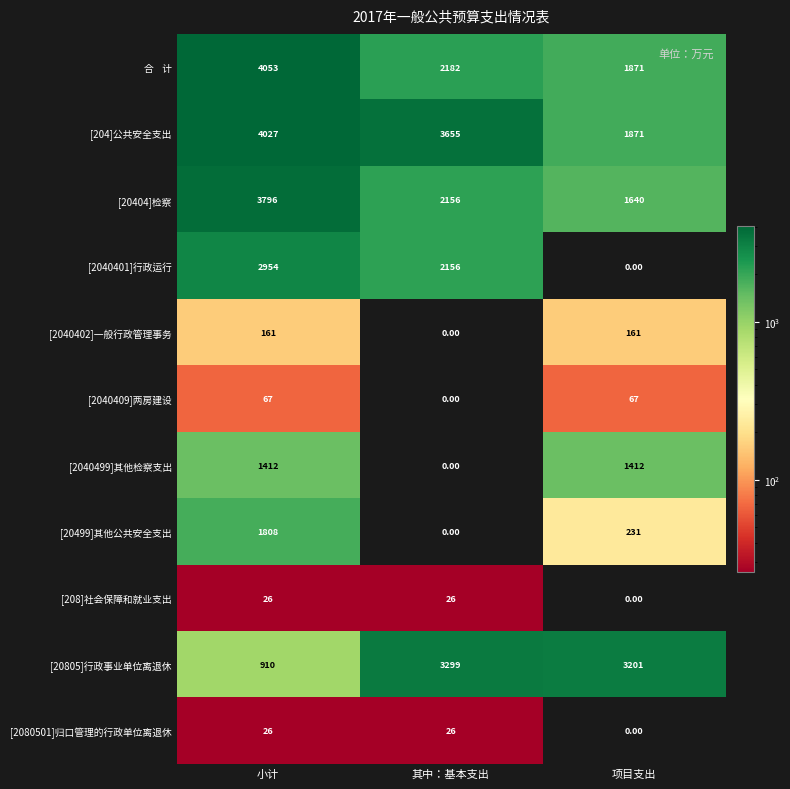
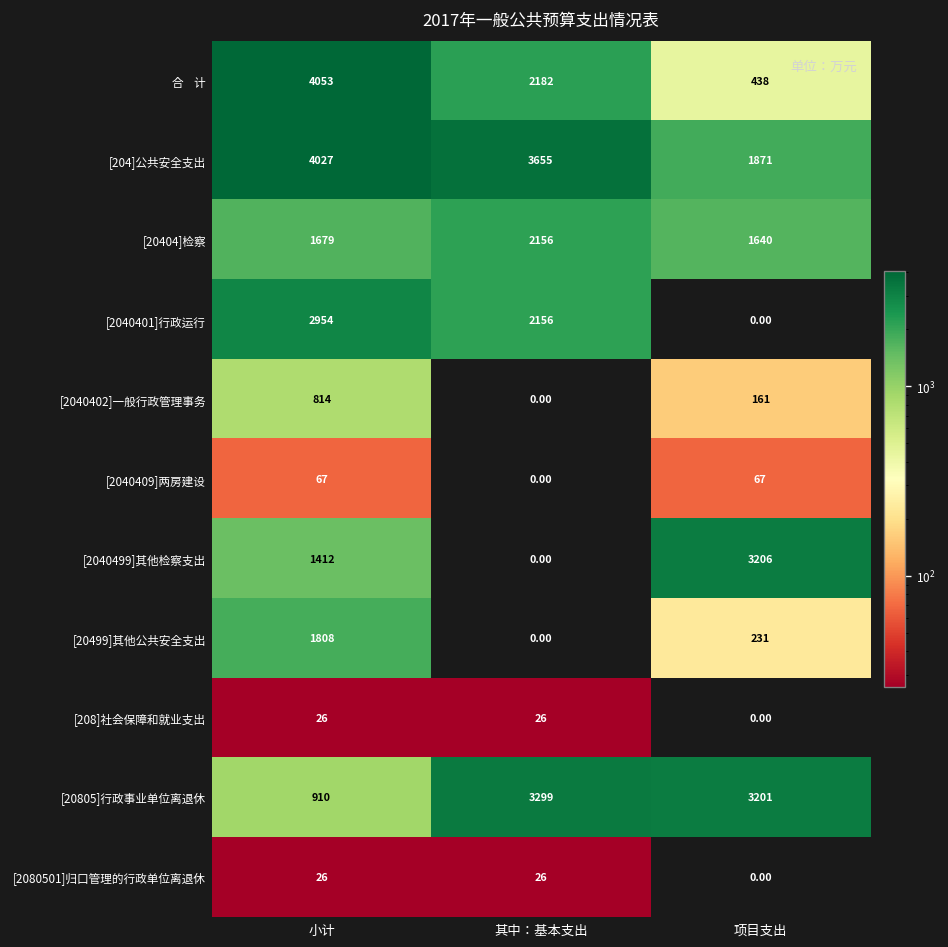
  {
    "合 计": {
      "小计": 4053,
      "其中：基本支出": 2182,
-     "项目支出": 1871
+     "项目支出": 438
    },
    "[204]公共安全支出": {
      "小计": 4027,
      "其中：基本支出": 3655,
      "项目支出": 1871
    },
    "[20404]检察": {
-     "小计": 3796,
+     "小计": 1679,
      "其中：基本支出": 2156,
      "项目支出": 1640
    },
    "[2040401]行政运行": {
      "小计": 2954,
      "其中：基本支出": 2156,
      "项目支出": 0.00
    },
    "[2040402]一般行政管理事务": {
-     "小计": 161,
+     "小计": 814,
      "其中：基本支出": 0.00,
      "项目支出": 161
    },
    "[2040409]两房建设": {
      "小计": 67,
      "其中：基本支出": 0.00,
      "项目支出": 67
    },
    "[2040499]其他检察支出": {
      "小计": 1412,
      "其中：基本支出": 0.00,
-     "项目支出": 1412
+     "项目支出": 3206
    },
    "[20499]其他公共安全支出": {
      "小计": 1808,
      "其中：基本支出": 0.00,
      "项目支出": 231
    },
    "[208]社会保障和就业支出": {
      "小计": 26,
      "其中：基本支出": 26,
      "项目支出": 0.00
    },
    "[20805]行政事业单位离退休": {
      "小计": 910,
      "其中：基本支出": 3299,
      "项目支出": 3201
    },
    "[2080501]归口管理的行政单位离退休": {
      "小计": 26,
      "其中：基本支出": 26,
      "项目支出": 0.00
    }
  }
